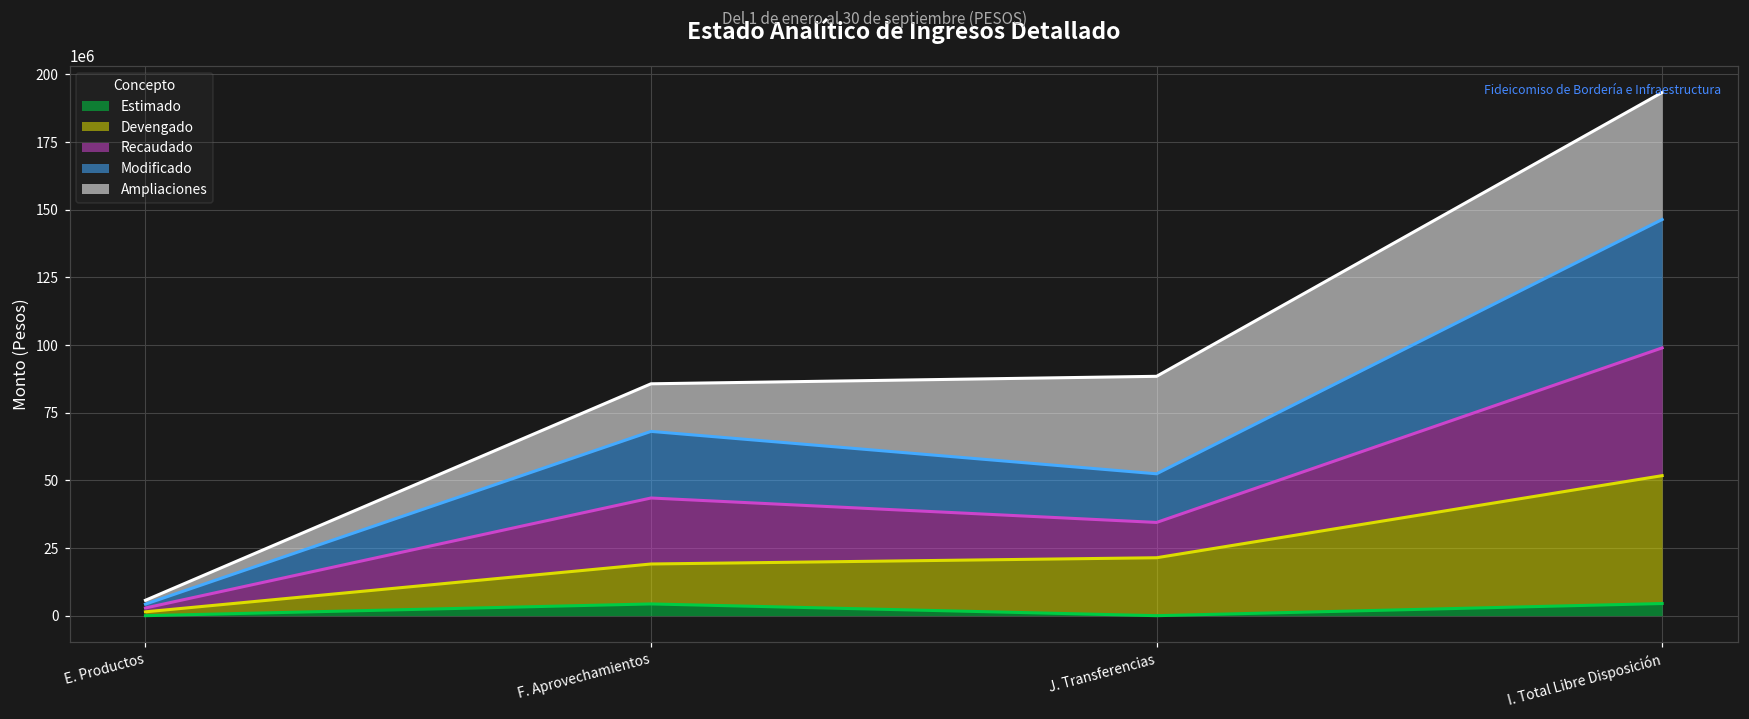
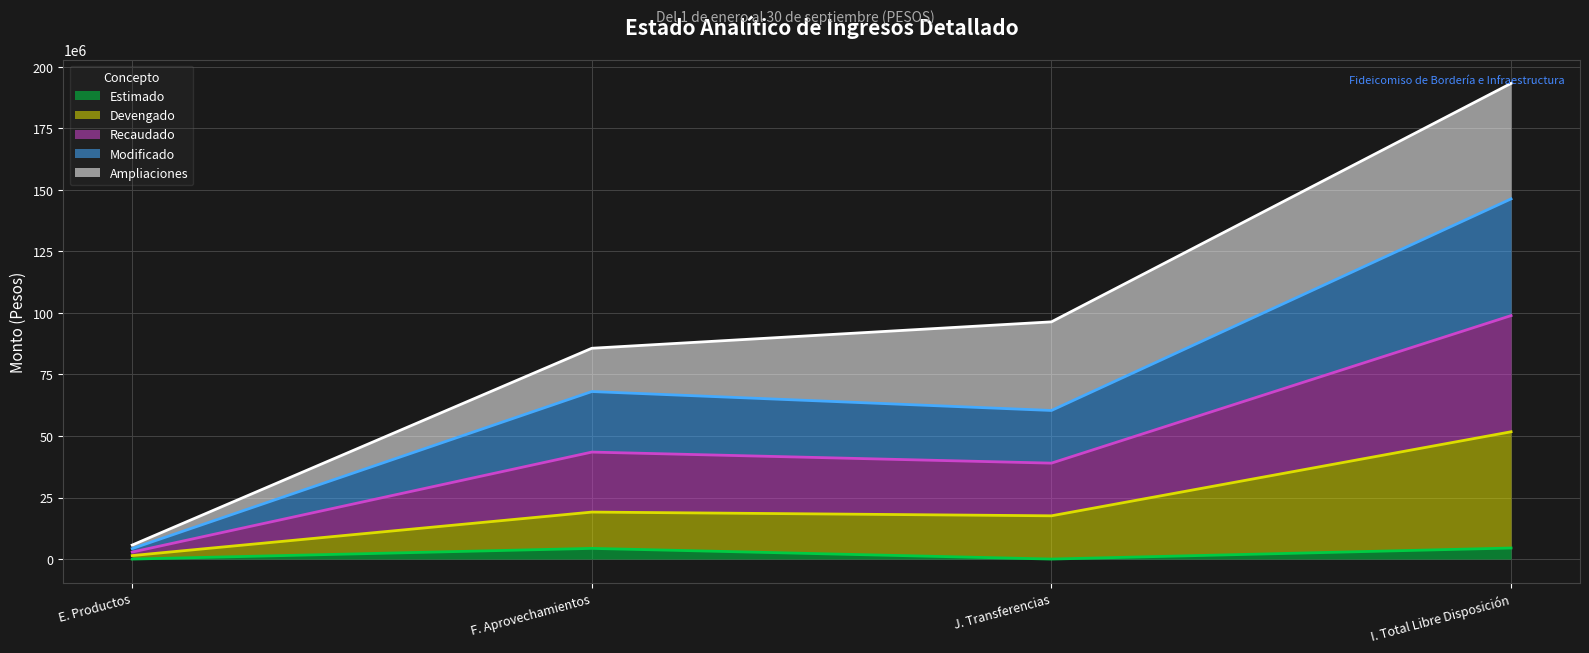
  {
    "Estimado": {
      "E. Productos": 0,
      "F. Aprovechamientos": 4000000,
      "J. Transferencias": 0,
      "I. Total Libre Disposición": 4000000
    },
    "Devengado": {
      "E. Productos": 1000000,
      "F. Aprovechamientos": 15000000,
-     "J. Transferencias": 21000000,
+     "J. Transferencias": 18000000,
      "I. Total Libre Disposición": 47000000
    },
    "Recaudado": {
      "E. Productos": 1000000,
      "F. Aprovechamientos": 24000000,
-     "J. Transferencias": 13000000,
+     "J. Transferencias": 21000000,
      "I. Total Libre Disposición": 47000000
    },
    "Modificado": {
      "E. Productos": 1000000,
      "F. Aprovechamientos": 25000000,
-     "J. Transferencias": 18000000,
+     "J. Transferencias": 21000000,
      "I. Total Libre Disposición": 47000000
    },
    "Ampliaciones": {
      "E. Productos": 1000000,
      "F. Aprovechamientos": 18000000,
      "J. Transferencias": 36000000,
      "I. Total Libre Disposición": 47000000
    }
  }
